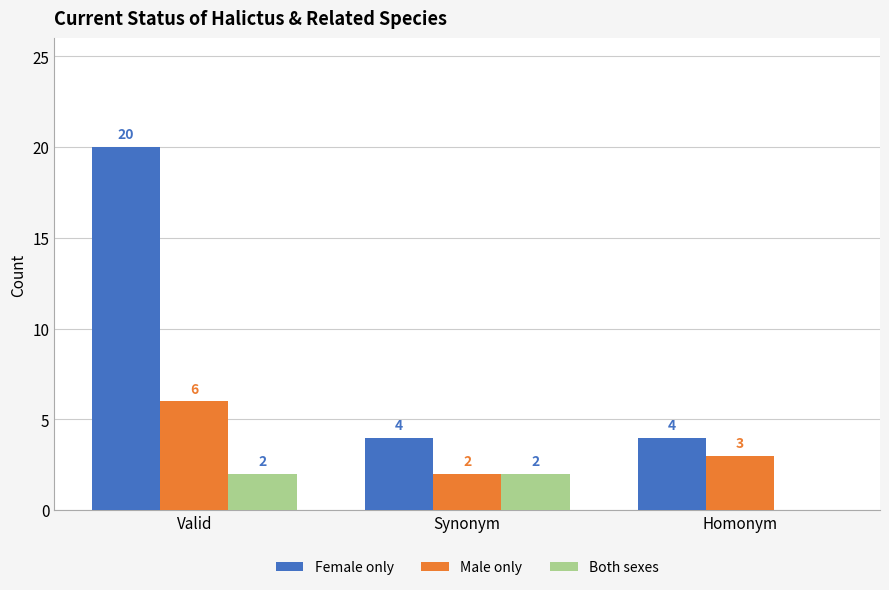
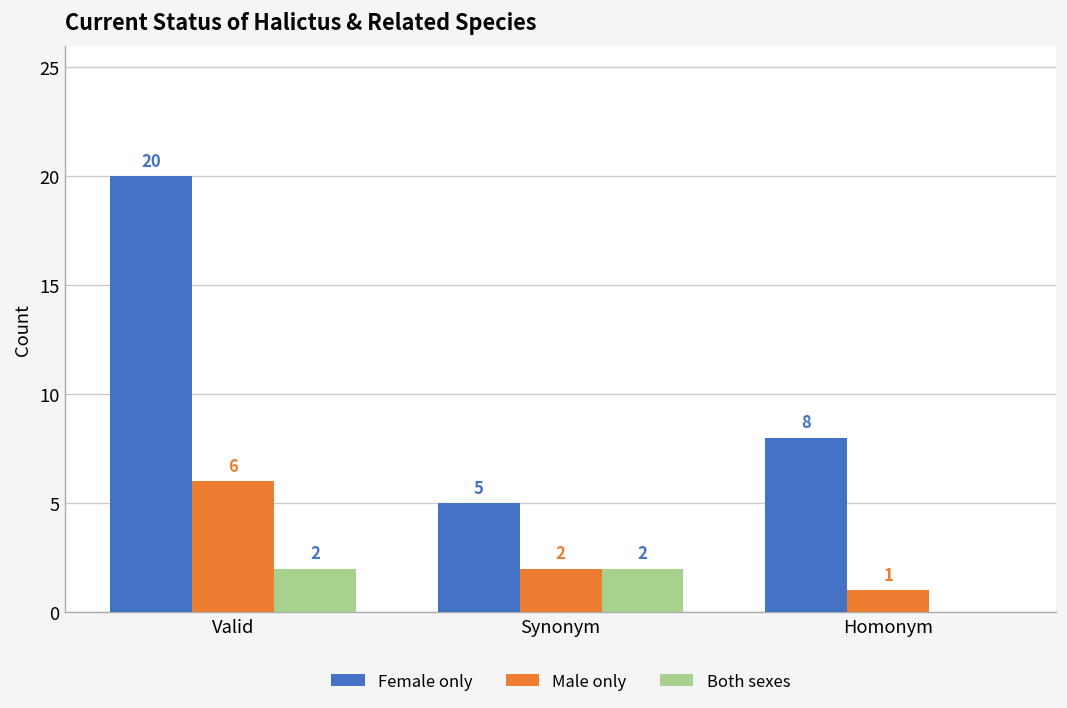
  {
    "Female only": {
      "Valid": 20,
-     "Synonym": 4,
-     "Homonym": 4
+     "Synonym": 5,
+     "Homonym": 8
    },
    "Male only": {
      "Valid": 6,
      "Synonym": 2,
-     "Homonym": 3
+     "Homonym": 1
    },
    "Both sexes": {
      "Valid": 2,
      "Synonym": 2
    }
  }
